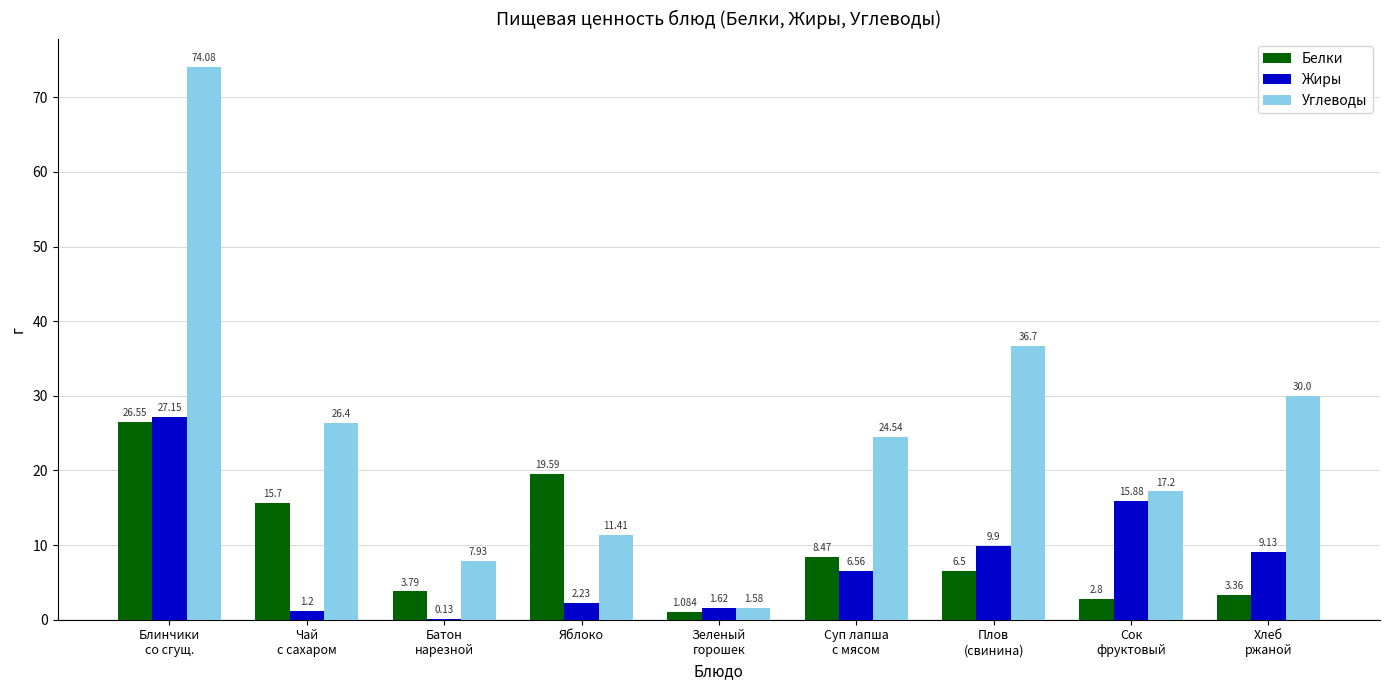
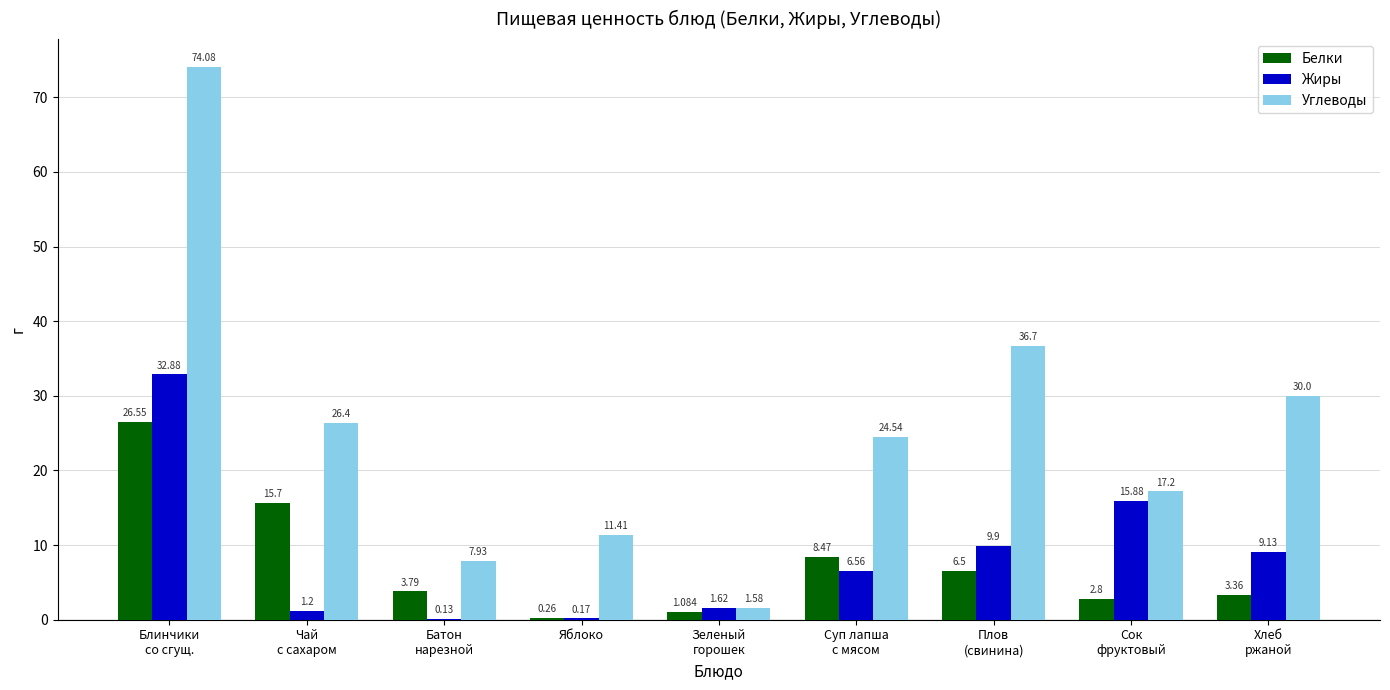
  {
    "Белки": {
      "Блинчики со сгущ.": 26.55,
      "Чай с сахаром": 15.7,
      "Батон нарезной": 3.79,
-     "Яблоко": 19.59,
+     "Яблоко": 0.26,
      "Зеленый горошек": 1.084,
      "Суп лапша с мясом": 8.47,
      "Плов (свинина)": 6.5,
      "Сок фруктовый": 2.8,
      "Хлеб ржаной": 3.36
    },
    "Жиры": {
-     "Блинчики со сгущ.": 27.15,
+     "Блинчики со сгущ.": 32.88,
      "Чай с сахаром": 1.2,
      "Батон нарезной": 0.13,
-     "Яблоко": 2.23,
+     "Яблоко": 0.17,
      "Зеленый горошек": 1.62,
      "Суп лапша с мясом": 6.56,
      "Плов (свинина)": 9.9,
      "Сок фруктовый": 15.88,
      "Хлеб ржаной": 9.13
    },
    "Углеводы": {
      "Блинчики со сгущ.": 74.08,
      "Чай с сахаром": 26.4,
      "Батон нарезной": 7.93,
      "Яблоко": 11.41,
      "Зеленый горошек": 1.58,
      "Суп лапша с мясом": 24.54,
      "Плов (свинина)": 36.7,
      "Сок фруктовый": 17.2,
      "Хлеб ржаной": 30.0
    }
  }
